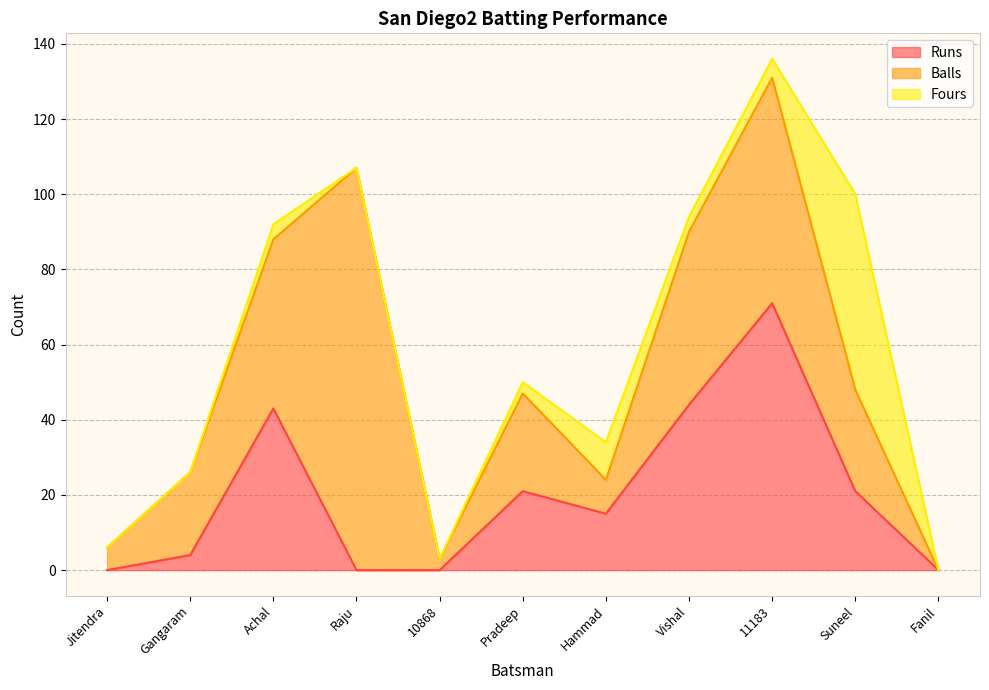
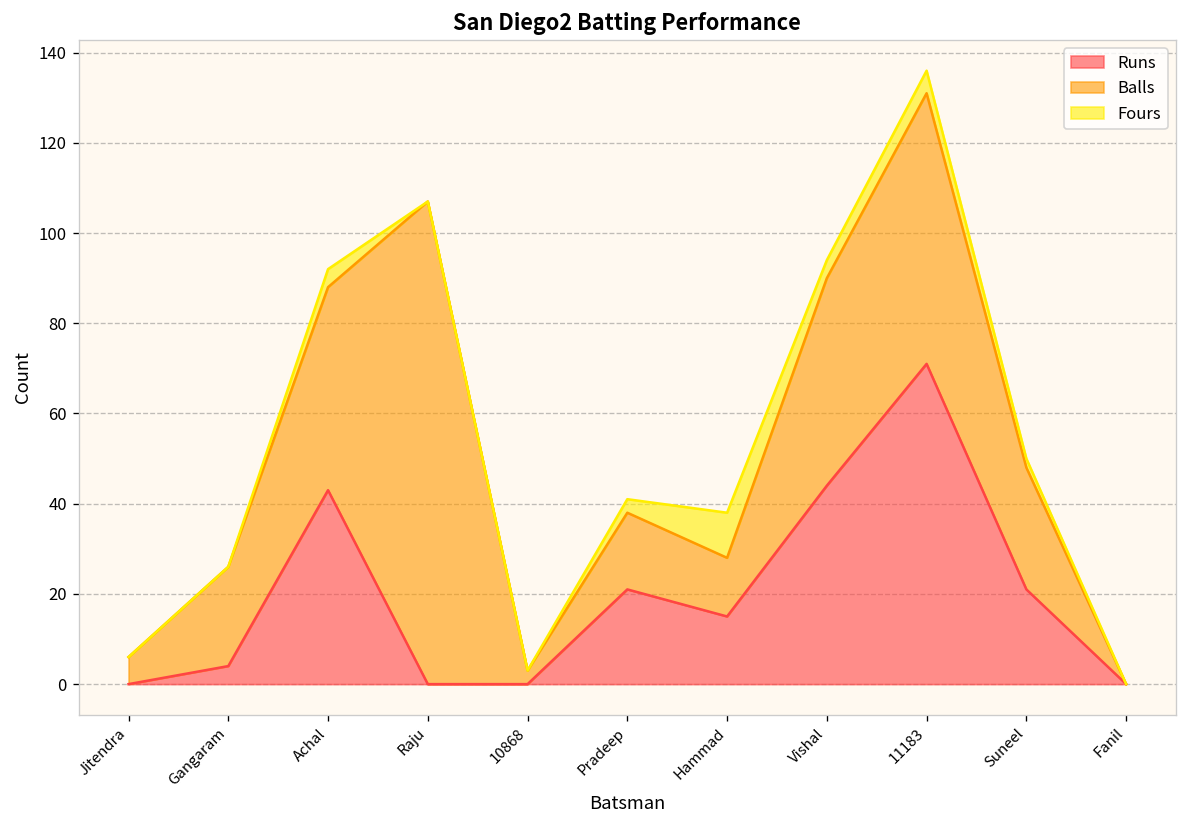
  {
    "Runs": {
      "Jitendra": 0,
      "Gangaram": 4,
      "Achal": 43,
      "Raju": 0,
      "10868": 0,
      "Pradeep": 21,
      "Hammad": 15,
      "Vishal": 44,
      "11183": 71,
      "Suneel": 21
    },
    "Balls": {
      "Achal": 45,
-     "Pradeep": 26,
-     "Hammad": 9,
+     "Pradeep": 17,
+     "Hammad": 13,
      "Vishal": 46,
      "11183": 60,
      "Suneel": 27
    },
    "Fours": {
      "Achal": 4,
      "Pradeep": 3,
      "Hammad": 10,
      "Vishal": 4,
      "11183": 5,
-     "Suneel": 52
+     "Suneel": 2
    }
  }
